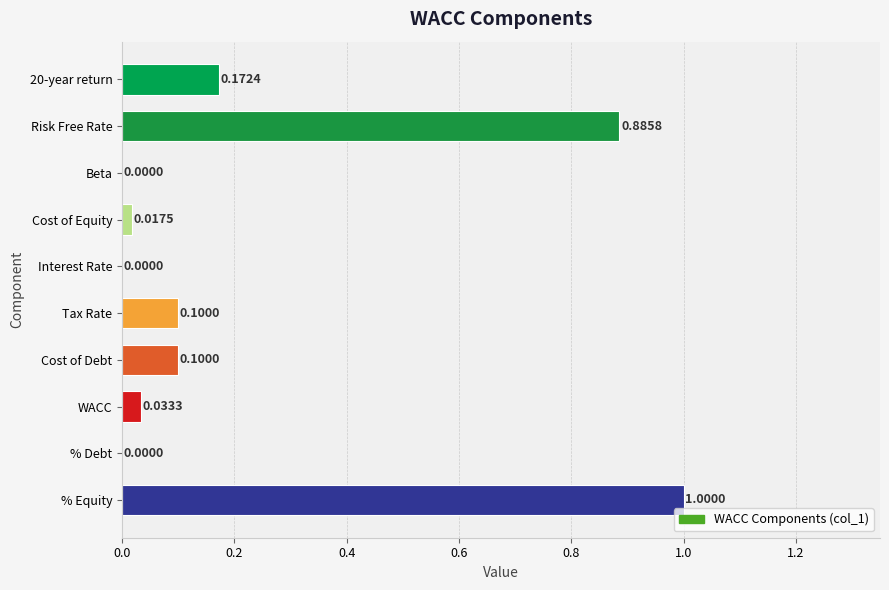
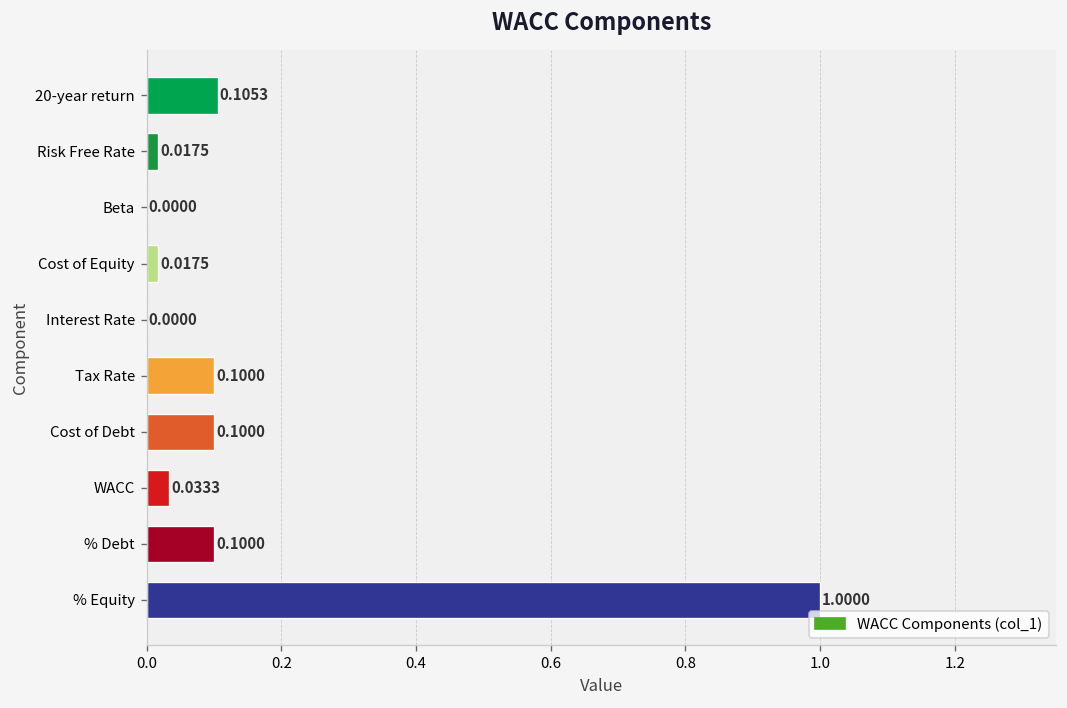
  {
-   "20-year return": 0.1724,
-   "Risk Free Rate": 0.8858,
+   "20-year return": 0.1053,
+   "Risk Free Rate": 0.0175,
    "Beta": 0.0000,
    "Cost of Equity": 0.0175,
    "Interest Rate": 0.0000,
    "Tax Rate": 0.1000,
    "Cost of Debt": 0.1000,
    "WACC": 0.0333,
-   "% Debt": 0.0000,
+   "% Debt": 0.1000,
    "% Equity": 1.0000
  }
